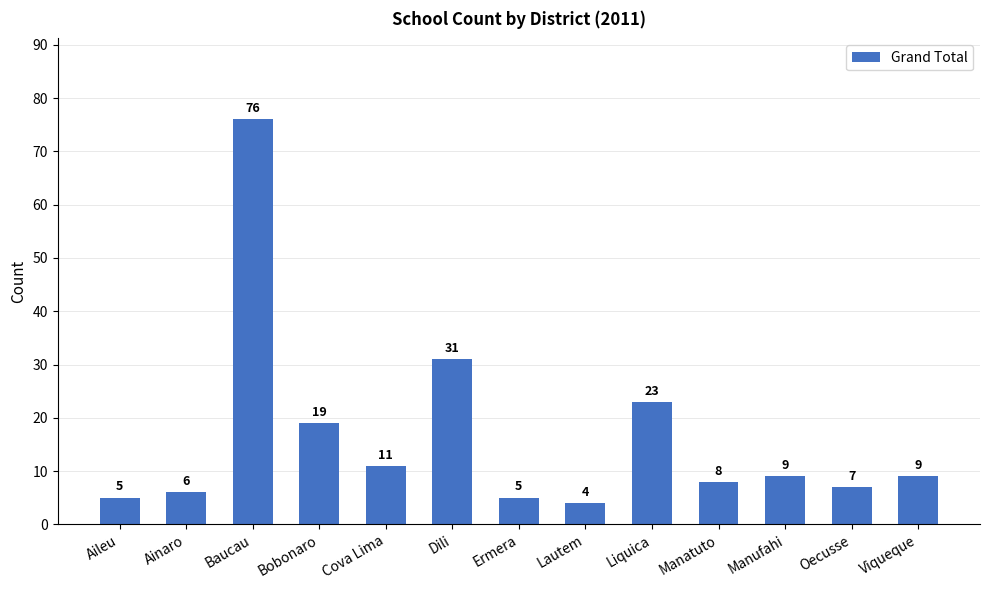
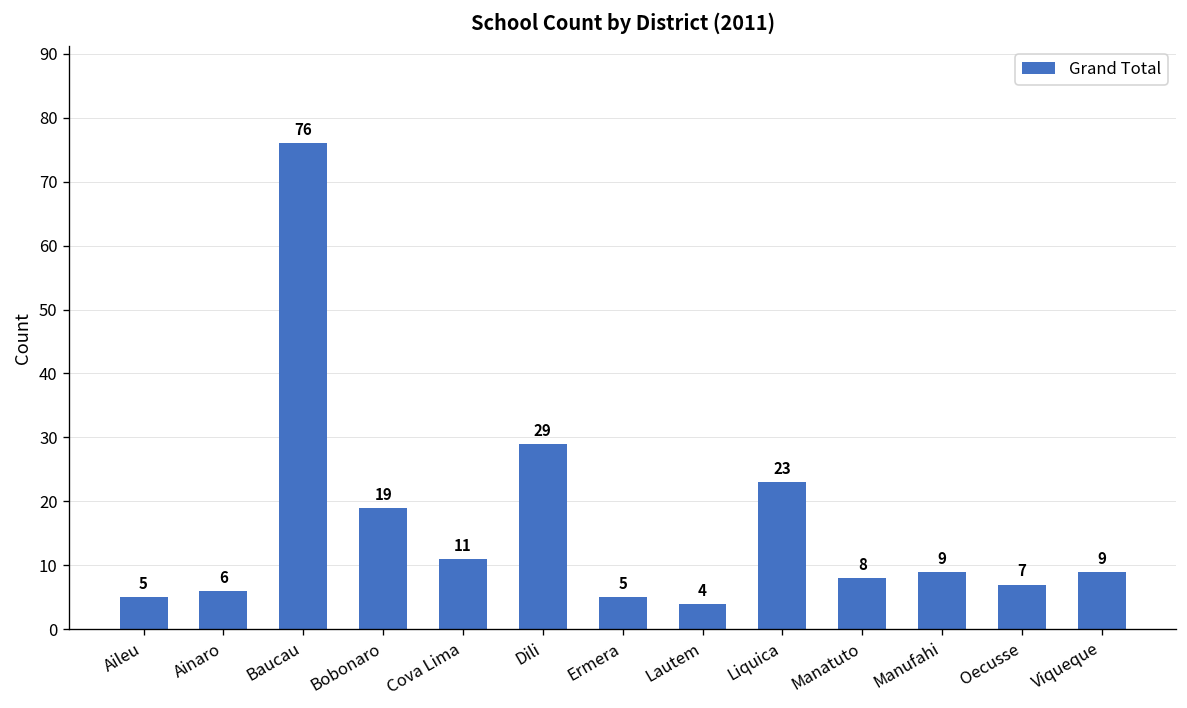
  {
    "Aileu": 5,
    "Ainaro": 6,
    "Baucau": 76,
    "Bobonaro": 19,
    "Cova Lima": 11,
-   "Dili": 31,
+   "Dili": 29,
    "Ermera": 5,
    "Lautem": 4,
    "Liquica": 23,
    "Manatuto": 8,
    "Manufahi": 9,
    "Oecusse": 7,
    "Viqueque": 9
  }
